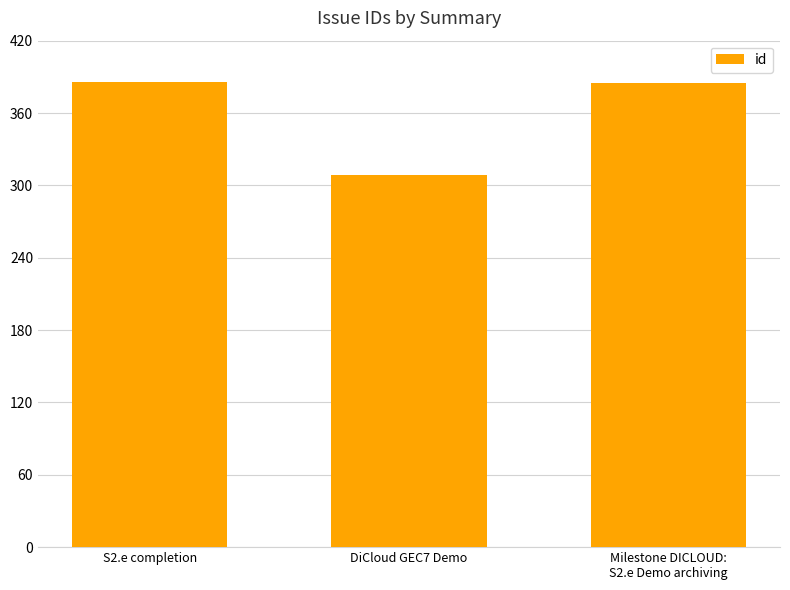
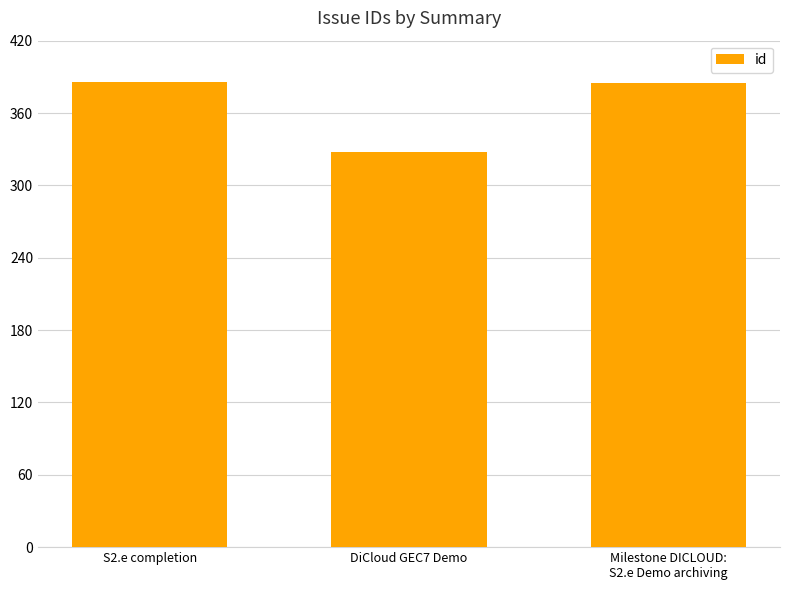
  {
    "S2.e completion": 386,
-   "DiCloud GEC7 Demo": 309,
+   "DiCloud GEC7 Demo": 328,
    "Milestone DICLOUD: S2.e Demo archiving": 385
  }
